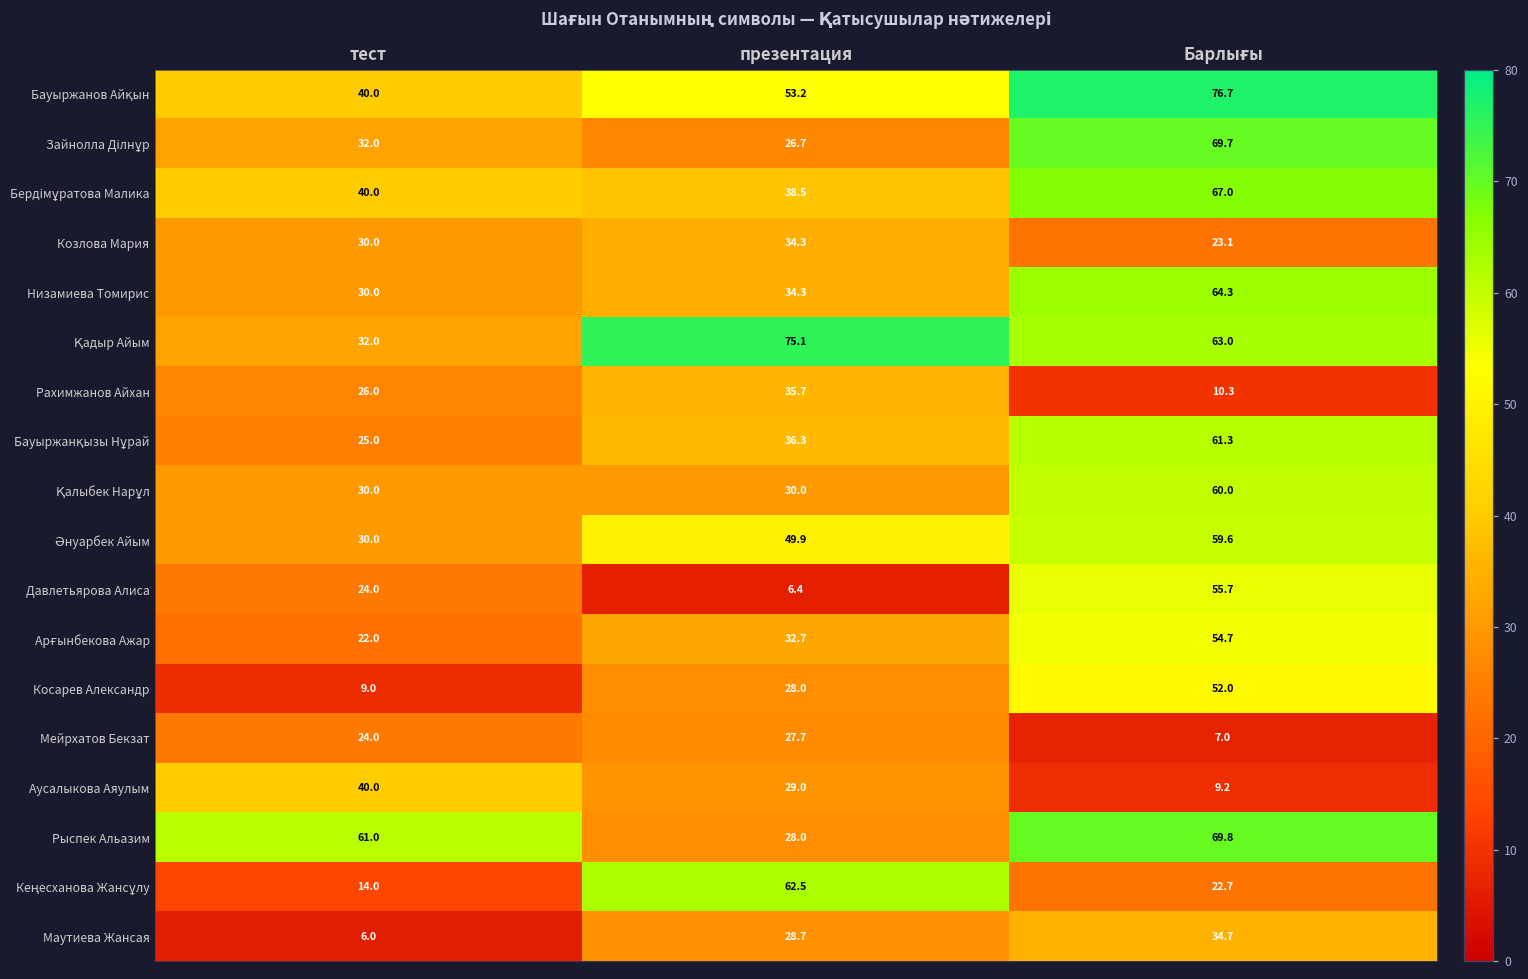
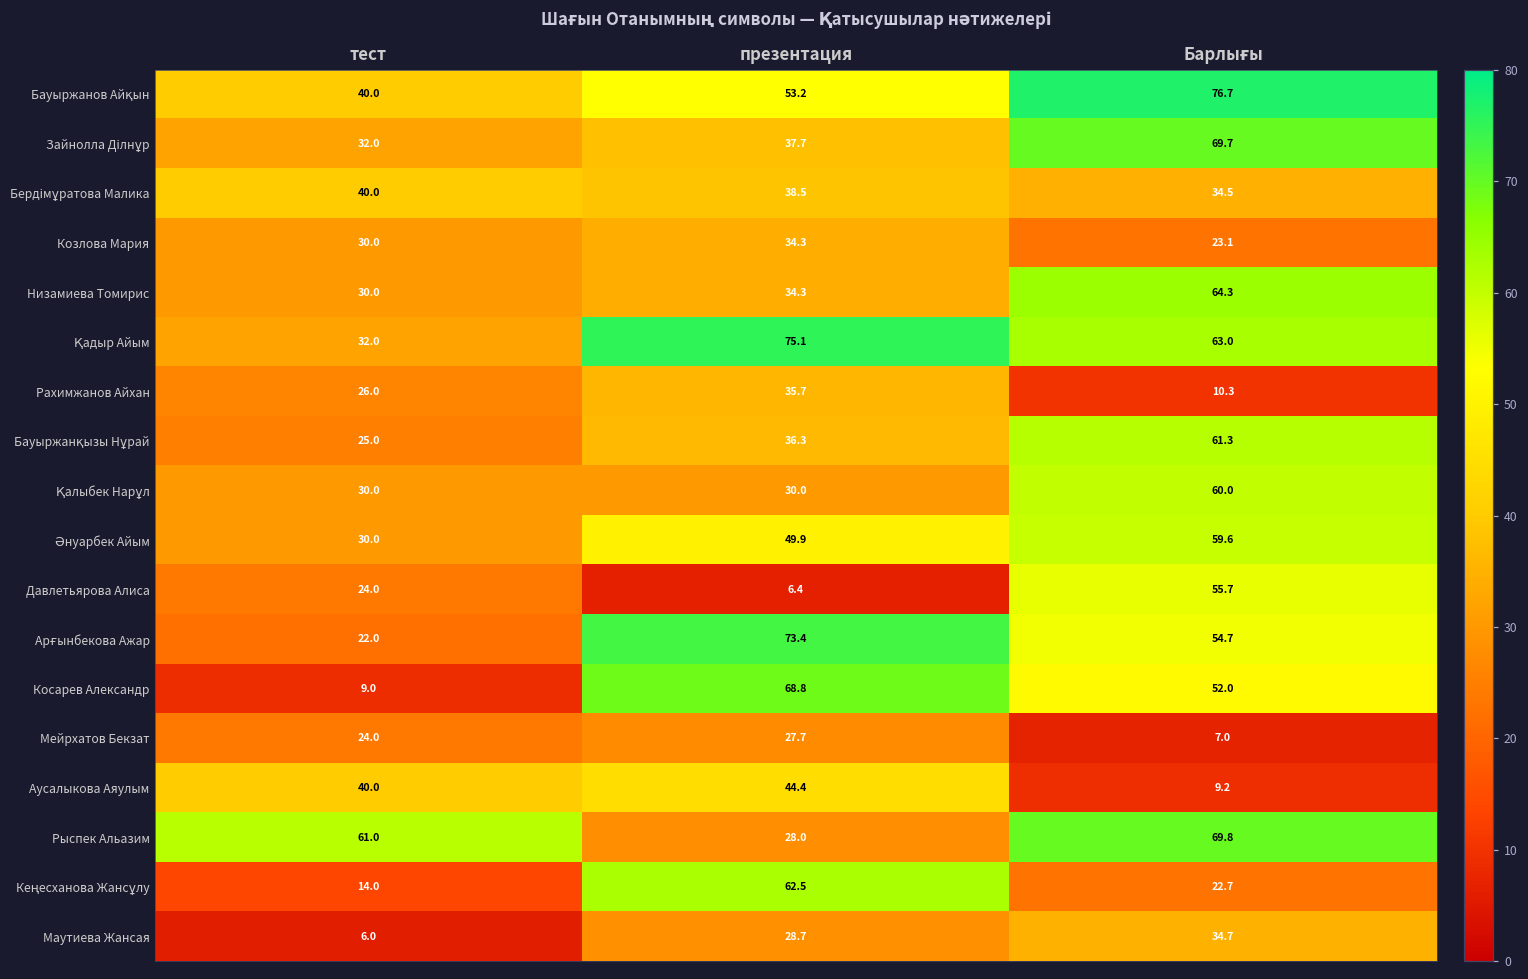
  {
    "Бауыржанов Айқын": {
      "тест": 40.0,
      "презентация": 53.2,
      "Барлығы": 76.7
    },
    "Зайнолла Ділнұр": {
      "тест": 32.0,
-     "презентация": 26.7,
+     "презентация": 37.7,
      "Барлығы": 69.7
    },
    "Бердімұратова Малика": {
      "тест": 40.0,
      "презентация": 38.5,
-     "Барлығы": 67.0
+     "Барлығы": 34.5
    },
    "Козлова Мария": {
      "тест": 30.0,
      "презентация": 34.3,
      "Барлығы": 23.1
    },
    "Низамиева Томирис": {
      "тест": 30.0,
      "презентация": 34.3,
      "Барлығы": 64.3
    },
    "Қадыр Айым": {
      "тест": 32.0,
      "презентация": 75.1,
      "Барлығы": 63.0
    },
    "Рахимжанов Айхан": {
      "тест": 26.0,
      "презентация": 35.7,
      "Барлығы": 10.3
    },
    "Бауыржанқызы Нұрай": {
      "тест": 25.0,
      "презентация": 36.3,
      "Барлығы": 61.3
    },
    "Қалыбек Нарұл": {
      "тест": 30.0,
      "презентация": 30.0,
      "Барлығы": 60.0
    },
    "Әнуарбек Айым": {
      "тест": 30.0,
      "презентация": 49.9,
      "Барлығы": 59.6
    },
    "Давлетьярова Алиса": {
      "тест": 24.0,
      "презентация": 6.4,
      "Барлығы": 55.7
    },
    "Арғынбекова Ажар": {
      "тест": 22.0,
-     "презентация": 32.7,
+     "презентация": 73.4,
      "Барлығы": 54.7
    },
    "Косарев Александр": {
      "тест": 9.0,
-     "презентация": 28.0,
+     "презентация": 68.8,
      "Барлығы": 52.0
    },
    "Мейрхатов Бекзат": {
      "тест": 24.0,
      "презентация": 27.7,
      "Барлығы": 7.0
    },
    "Аусалыкова Аяулым": {
      "тест": 40.0,
-     "презентация": 29.0,
+     "презентация": 44.4,
      "Барлығы": 9.2
    },
    "Рыспек Альазим": {
      "тест": 61.0,
      "презентация": 28.0,
      "Барлығы": 69.8
    },
    "Кеңесханова Жансұлу": {
      "тест": 14.0,
      "презентация": 62.5,
      "Барлығы": 22.7
    },
    "Маутиева Жансая": {
      "тест": 6.0,
      "презентация": 28.7,
      "Барлығы": 34.7
    }
  }
